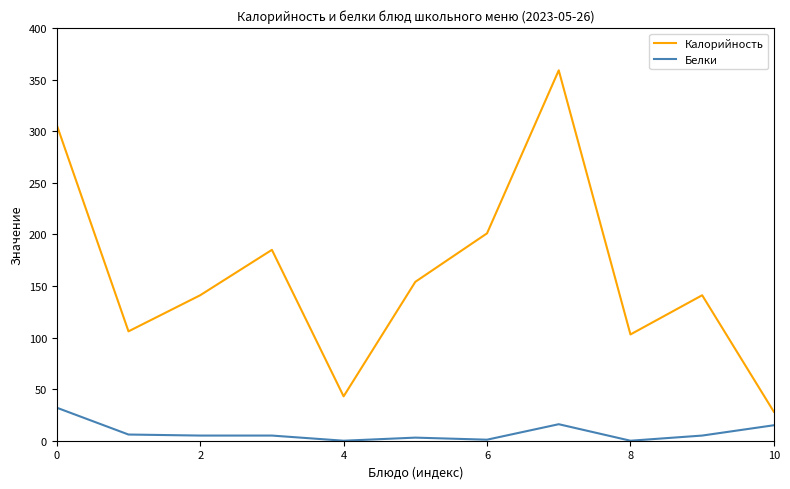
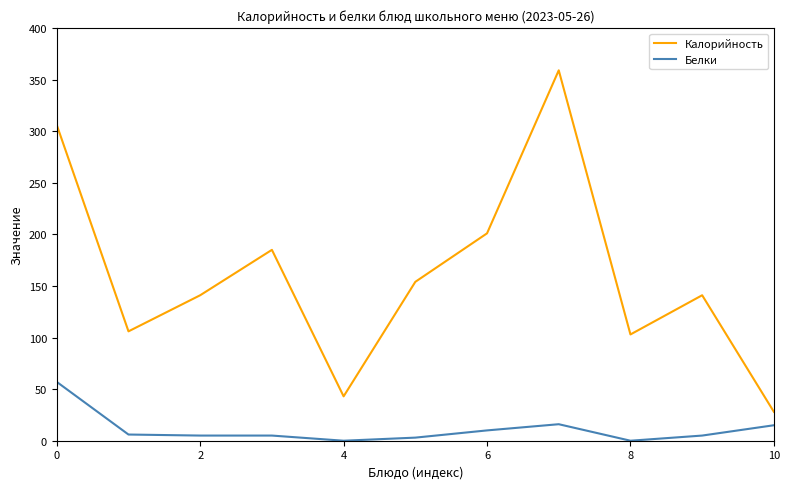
  {
    "Калорийность": {
      "0": 306,
      "2": 141,
      "4": 43,
      "6": 201,
      "8": 103,
      "10": 28
    },
    "Белки": {
-     "0": 32,
+     "0": 57,
      "2": 5,
      "4": 0,
-     "6": 1,
+     "6": 10,
      "8": 0,
      "10": 15
    }
  }
